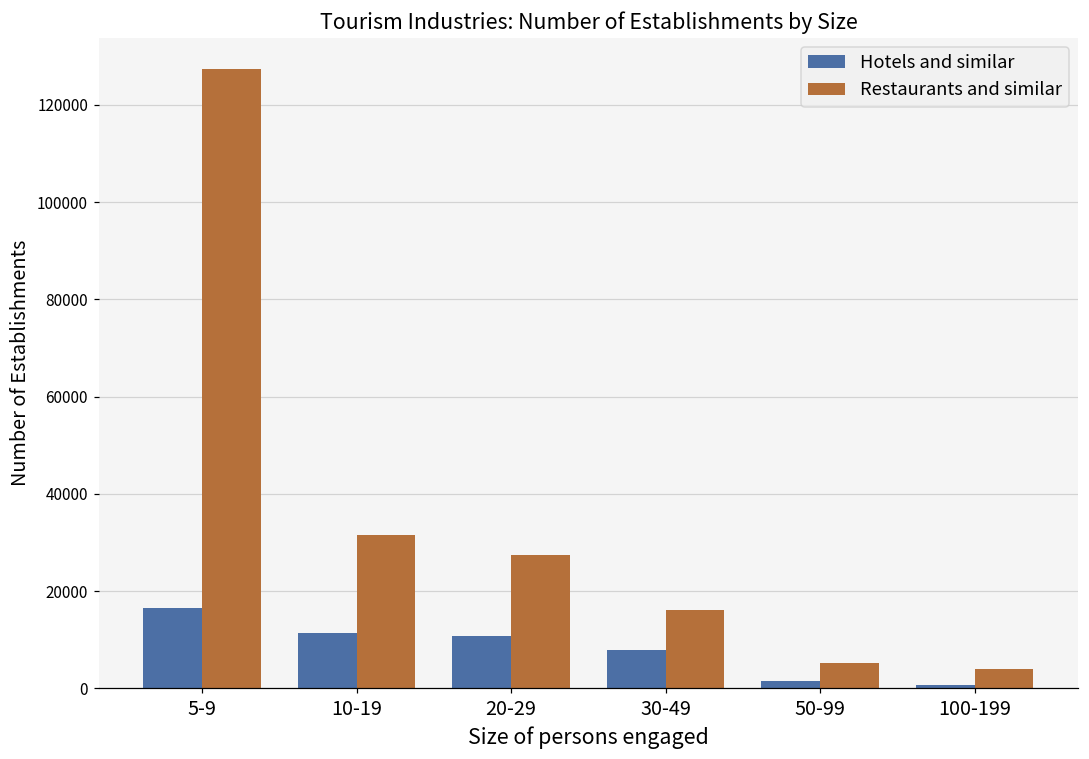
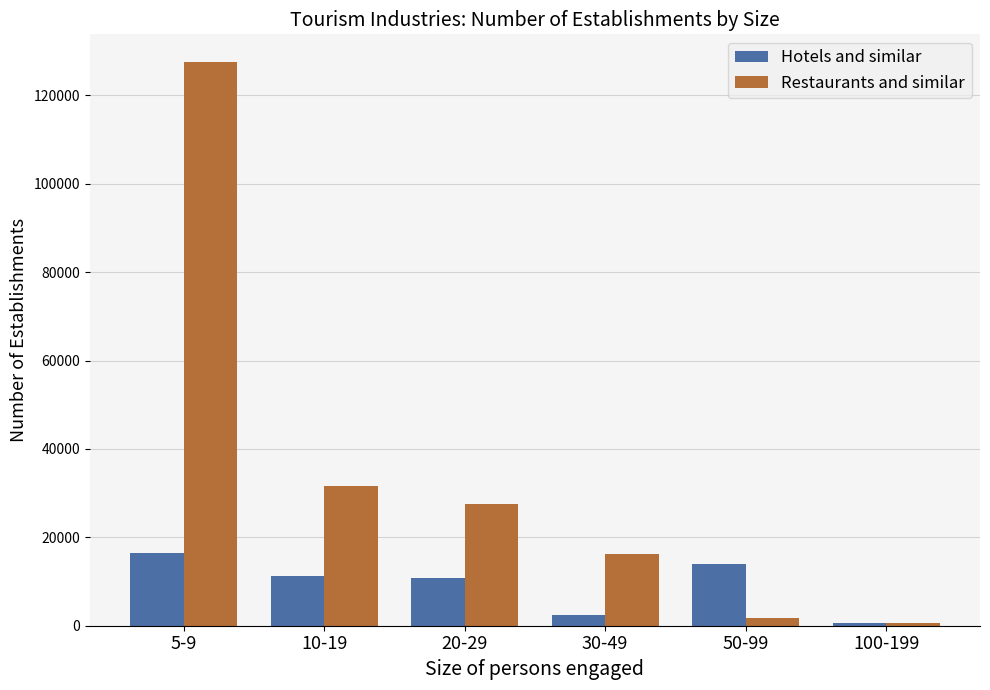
  {
    "Hotels and similar": {
      "5-9": 17000,
      "10-19": 11000,
      "20-29": 11000,
-     "30-49": 8000,
-     "50-99": 2000,
+     "30-49": 2000,
+     "50-99": 14000,
      "100-199": 1000
    },
    "Restaurants and similar": {
      "5-9": 127000,
      "10-19": 32000,
      "20-29": 27000,
      "30-49": 16000,
-     "50-99": 5000,
-     "100-199": 4000
+     "50-99": 2000,
+     "100-199": 1000
    }
  }
